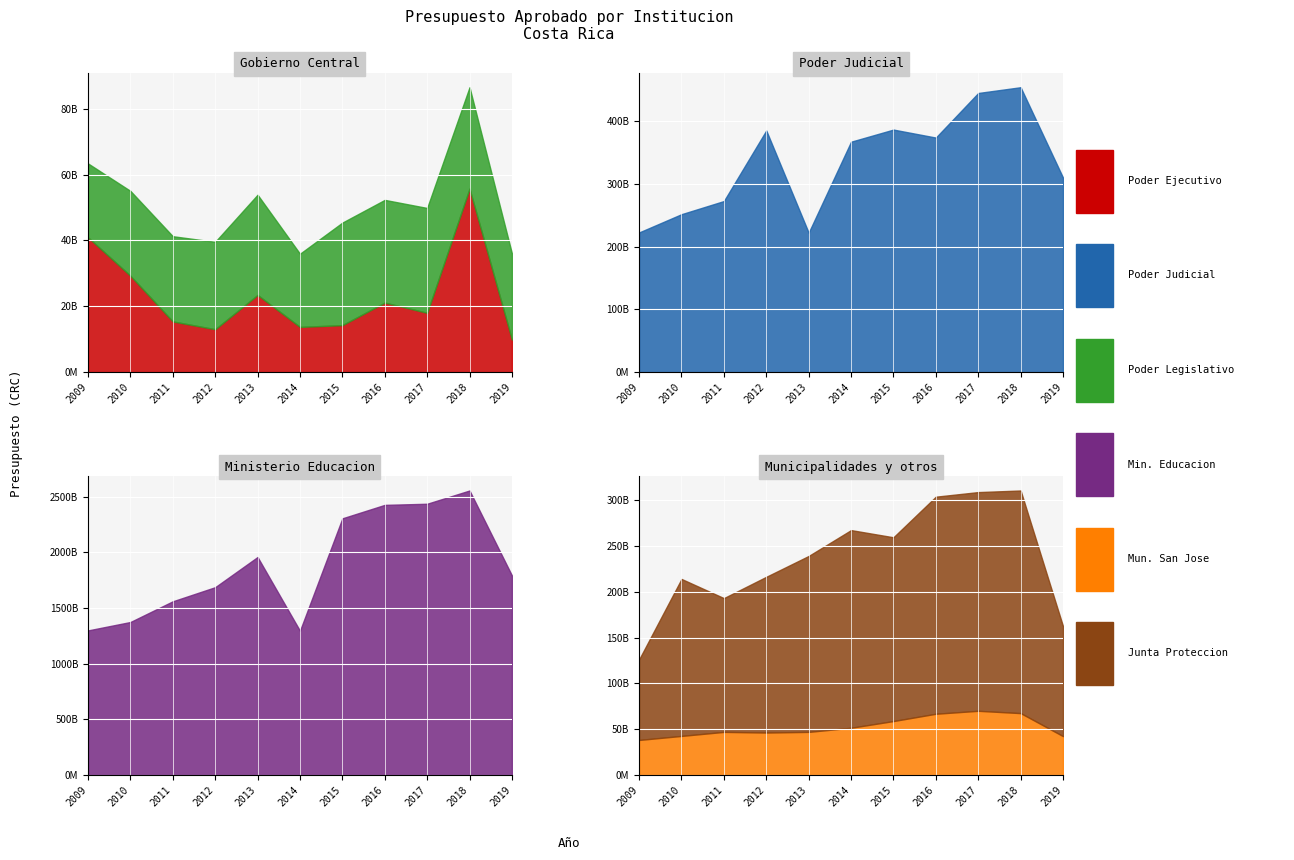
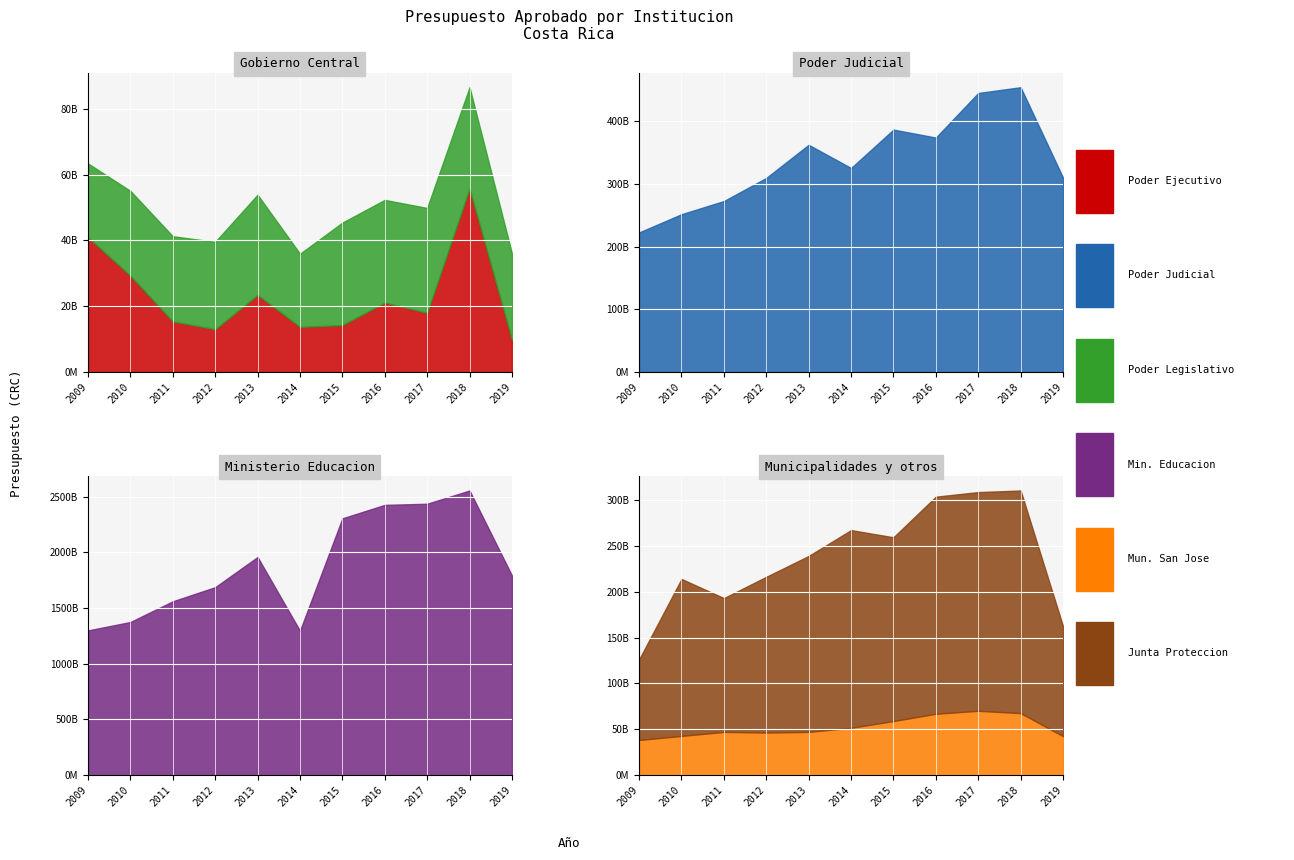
  {
    "Poder Judicial": {
      "2009": 220000000000,
      "2010": 250000000000,
      "2011": 270000000000,
-     "2012": 390000000000,
-     "2013": 220000000000,
-     "2014": 370000000000,
+     "2012": 310000000000,
+     "2013": 360000000000,
+     "2014": 330000000000,
      "2015": 390000000000,
      "2016": 370000000000,
      "2017": 450000000000,
      "2018": 450000000000,
      "2019": 310000000000
    },
    "Ministerio Educacion": {
      "2009": 1300000000000,
      "2010": 1380000000000,
      "2011": 1560000000000,
      "2012": 1690000000000,
      "2013": 1960000000000,
      "2014": 1300000000000,
      "2015": 2310000000000,
      "2016": 2430000000000,
      "2017": 2440000000000,
      "2018": 2560000000000,
      "2019": 1790000000000
    }
  }
